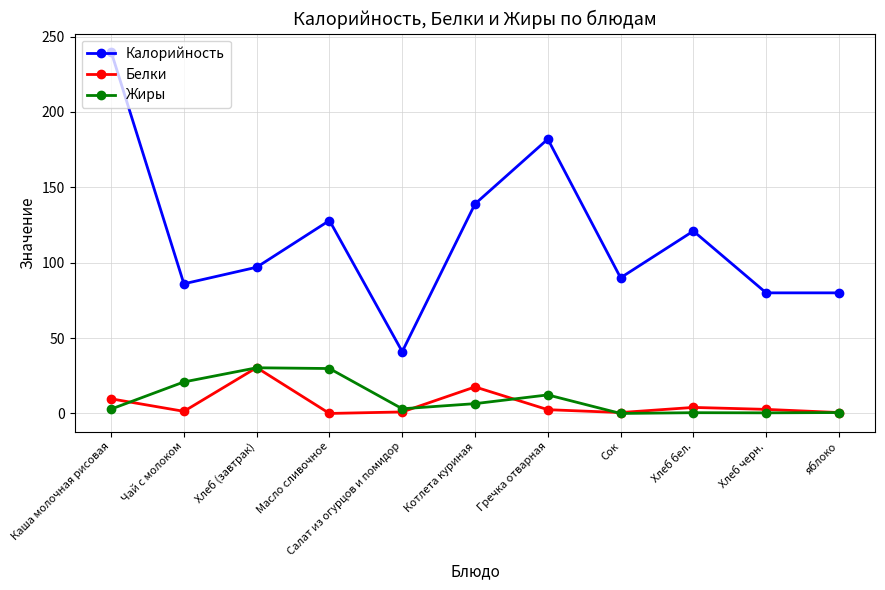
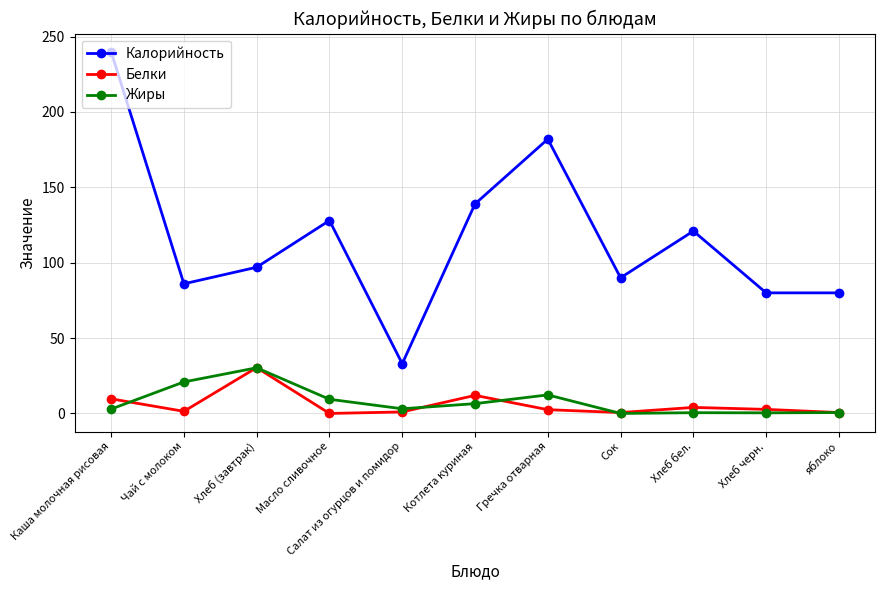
  {
    "Калорийность": {
      "Чай с молоком": 86,
      "Хлеб (завтрак)": 97,
      "Масло сливочное": 128,
-     "Салат из огурцов и помидор": 41,
+     "Салат из огурцов и помидор": 33,
      "Котлета куриная": 139,
      "Гречка отварная": 182,
      "Сок": 90,
      "Хлеб бел.": 121,
      "Хлеб черн.": 80,
      "яблоко": 80
    },
    "Белки": {
      "Каша молочная рисовая": 10,
      "Чай с молоком": 1,
      "Масло сливочное": 0,
      "Салат из огурцов и помидор": 1,
-     "Котлета куриная": 18,
+     "Котлета куриная": 12,
      "Гречка отварная": 3,
      "Хлеб бел.": 4,
      "Хлеб черн.": 3
    },
    "Жиры": {
      "Каша молочная рисовая": 3,
      "Чай с молоком": 21,
-     "Масло сливочное": 30,
+     "Масло сливочное": 9,
      "Салат из огурцов и помидор": 3,
      "Котлета куриная": 7,
      "Гречка отварная": 12,
      "Хлеб бел.": 1,
      "Хлеб черн.": 0
    }
  }
